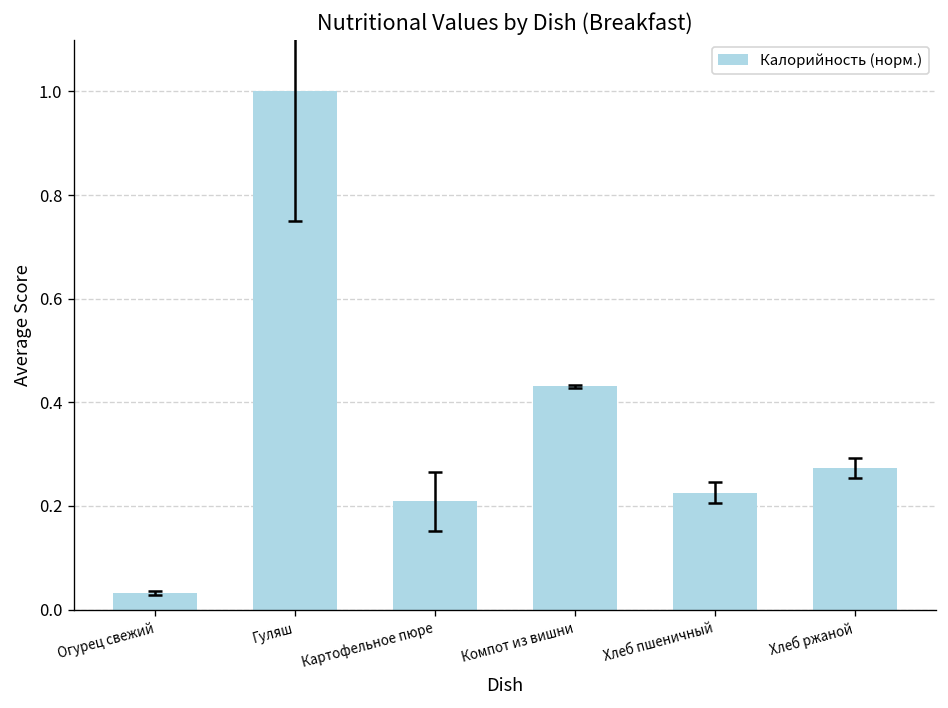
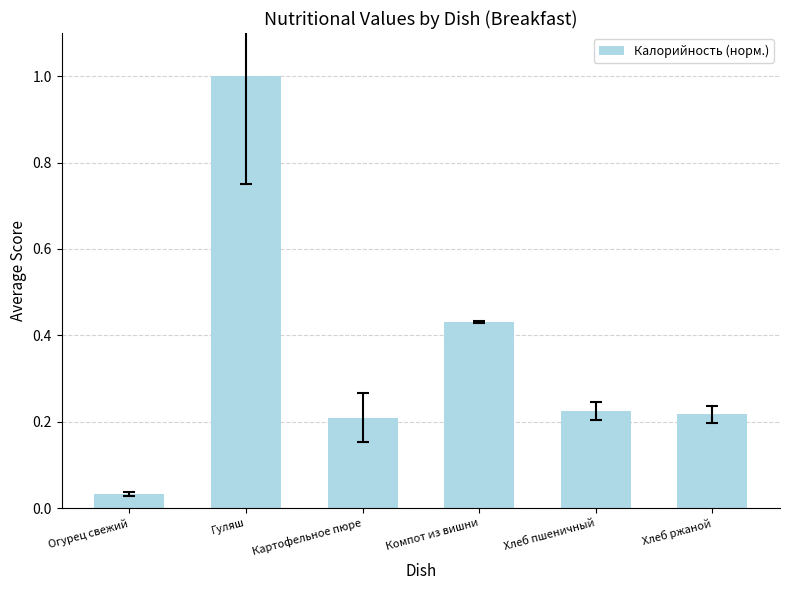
  {
    "Калорийность (норм.)": {
      "Огурец свежий": 0.03,
      "Гуляш": 1.00,
      "Картофельное пюре": 0.21,
      "Компот из вишни": 0.43,
      "Хлеб пшеничный": 0.23,
-     "Хлеб ржаной": 0.27
+     "Хлеб ржаной": 0.22
    }
  }
